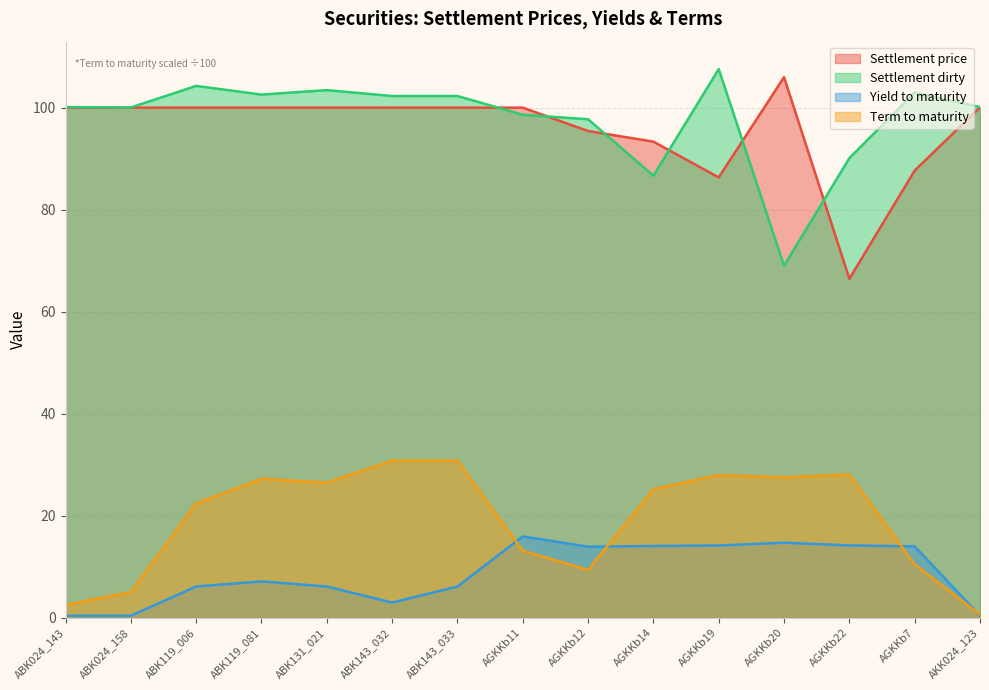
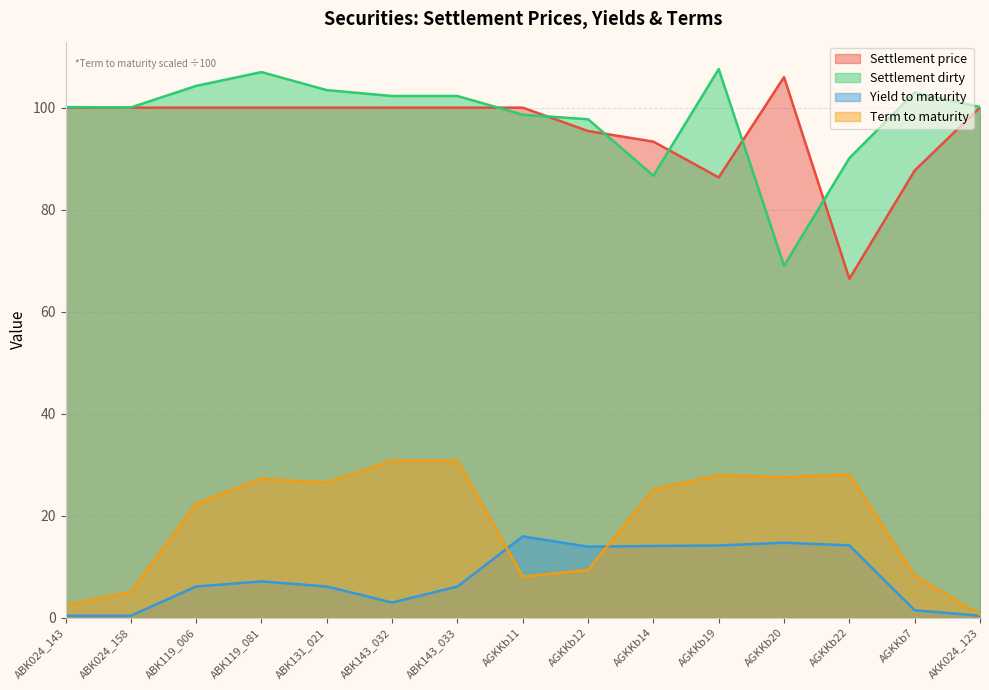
  {
    "Settlement price": {
      "ABK119_006": 100,
      "ABK119_081": 100,
      "ABK131_021": 100,
      "ABK143_032": 100,
      "ABK143_033": 100,
      "AGKKb11": 100,
      "AGKKb12": 95,
      "AGKKb14": 93,
      "AGKKb19": 86,
      "AGKKb20": 106,
      "AGKKb22": 66,
      "AGKKb7": 88
    },
    "Settlement dirty": {
-     "ABK119_081": 103,
+     "ABK119_081": 107,
      "ABK131_021": 103,
      "ABK143_032": 102,
      "ABK143_033": 102,
      "AGKKb11": 99,
      "AGKKb12": 98,
      "AGKKb14": 87,
      "AGKKb19": 108,
      "AGKKb20": 69,
      "AGKKb22": 90
    },
    "Yield to maturity": {
      "ABK024_143": 0,
      "ABK024_158": 0,
      "ABK119_006": 6,
      "ABK119_081": 7,
      "ABK131_021": 6,
      "ABK143_032": 3,
      "ABK143_033": 6,
      "AGKKb11": 16,
      "AGKKb12": 14,
      "AGKKb14": 14,
      "AGKKb19": 14,
      "AGKKb20": 15,
      "AGKKb22": 14,
-     "AGKKb7": 14
+     "AGKKb7": 1
    },
    "Term to maturity": {
      "ABK024_143": 2,
      "ABK024_158": 5,
      "ABK119_006": 22,
      "ABK119_081": 27,
      "ABK131_021": 26,
      "ABK143_032": 31,
      "ABK143_033": 31,
-     "AGKKb11": 13,
+     "AGKKb11": 8,
      "AGKKb12": 9,
      "AGKKb14": 25,
      "AGKKb19": 28,
      "AGKKb20": 28,
      "AGKKb22": 28,
-     "AGKKb7": 10
+     "AGKKb7": 8
    }
  }
